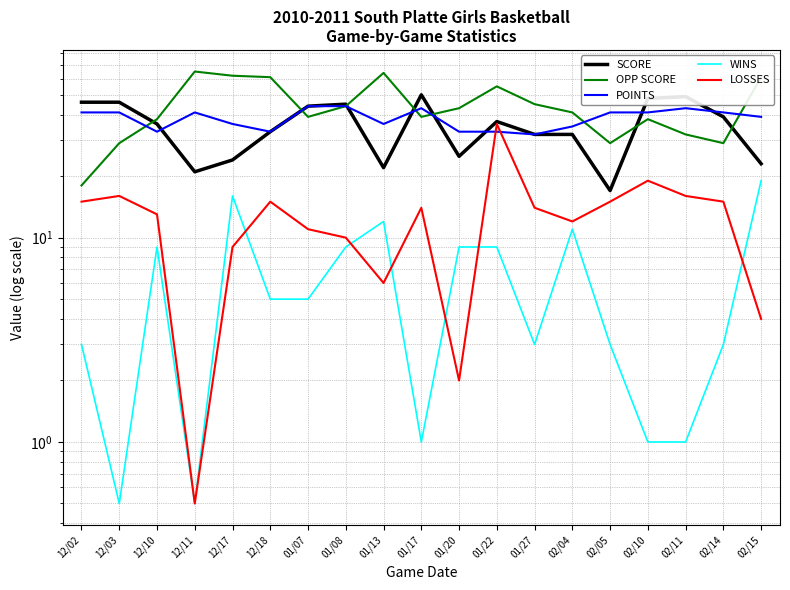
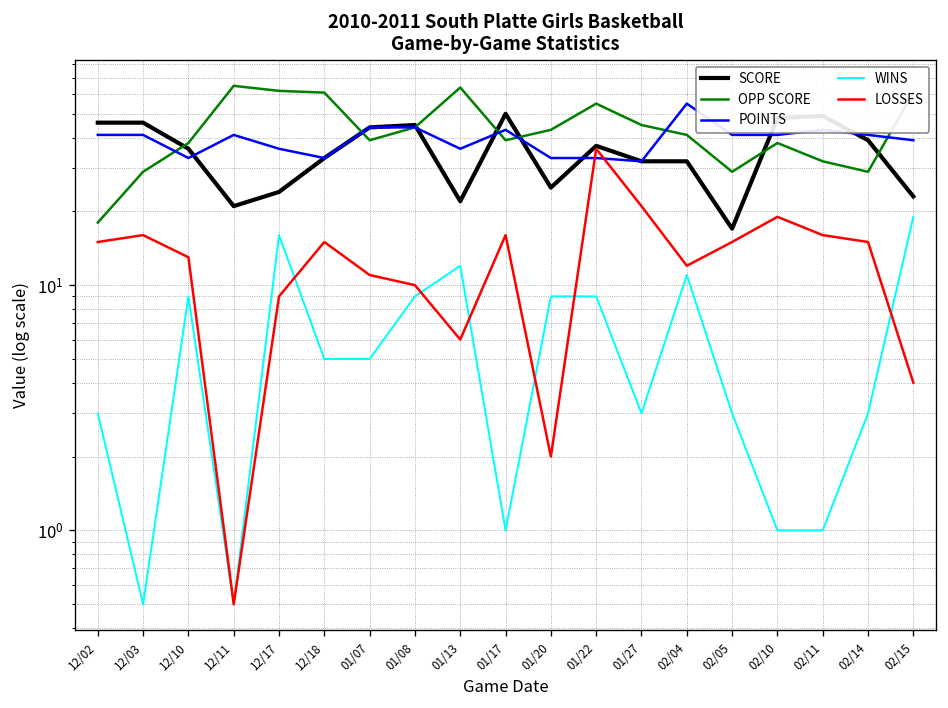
  {
    "SCORE": {
      "12/02": 46,
      "12/03": 46,
      "12/10": 36,
      "12/11": 21,
      "12/17": 24,
      "01/13": 22,
      "01/17": 50,
      "01/20": 25,
      "02/04": 32,
      "02/05": 17,
      "02/14": 39,
      "02/15": 23
    },
    "OPP SCORE": {
      "12/02": 18,
      "12/03": 29,
      "12/10": 38,
      "12/11": 65,
      "12/17": 62,
      "12/18": 61,
      "01/07": 39,
      "01/13": 64,
      "01/17": 39,
      "01/20": 43,
      "01/22": 55,
      "01/27": 45,
      "02/04": 41,
      "02/05": 29,
      "02/10": 38,
      "02/11": 32,
      "02/14": 29
    },
    "POINTS": {
      "12/02": 41,
      "12/03": 41,
      "12/10": 33,
      "12/11": 41,
      "12/17": 36,
      "01/13": 36,
      "01/17": 43,
      "01/20": 33,
      "01/22": 33,
-     "02/04": 35,
+     "02/04": 55,
      "02/05": 41,
      "02/10": 41,
      "02/11": 43,
      "02/14": 41,
      "02/15": 39
    },
    "WINS": {
      "12/02": 3,
      "12/03": 0.50,
      "12/10": 9,
      "12/17": 16,
      "12/18": 5,
      "01/07": 5,
      "01/08": 9,
      "01/13": 12,
      "01/17": 1,
      "01/20": 9,
      "01/22": 9,
      "01/27": 3,
      "02/04": 11,
      "02/05": 3,
      "02/10": 1,
      "02/11": 1,
      "02/14": 3,
      "02/15": 19
    },
    "LOSSES": {
      "12/02": 15,
      "12/03": 16,
      "12/10": 13,
      "12/17": 9,
      "12/18": 15,
      "01/07": 11,
      "01/08": 10,
      "01/13": 6,
-     "01/17": 14,
+     "01/17": 16,
      "01/20": 2,
-     "01/27": 14,
+     "01/27": 21,
      "02/04": 12,
      "02/05": 15,
      "02/10": 19,
      "02/11": 16,
      "02/14": 15,
      "02/15": 4
    }
  }
